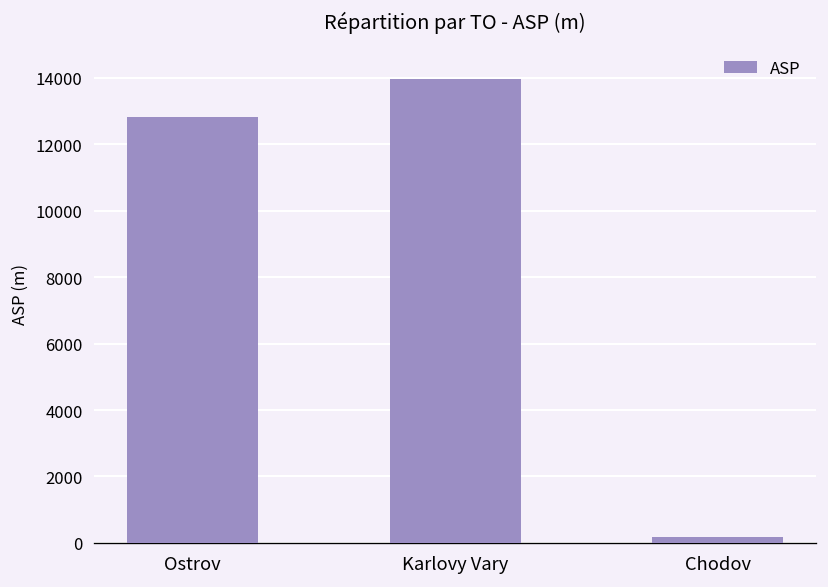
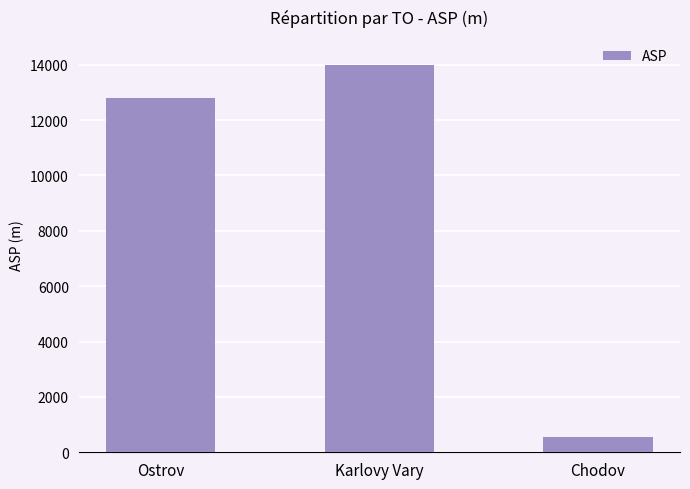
  {
    "Ostrov": 12800,
    "Karlovy Vary": 14000,
-   "Chodov": 200
+   "Chodov": 600
  }
